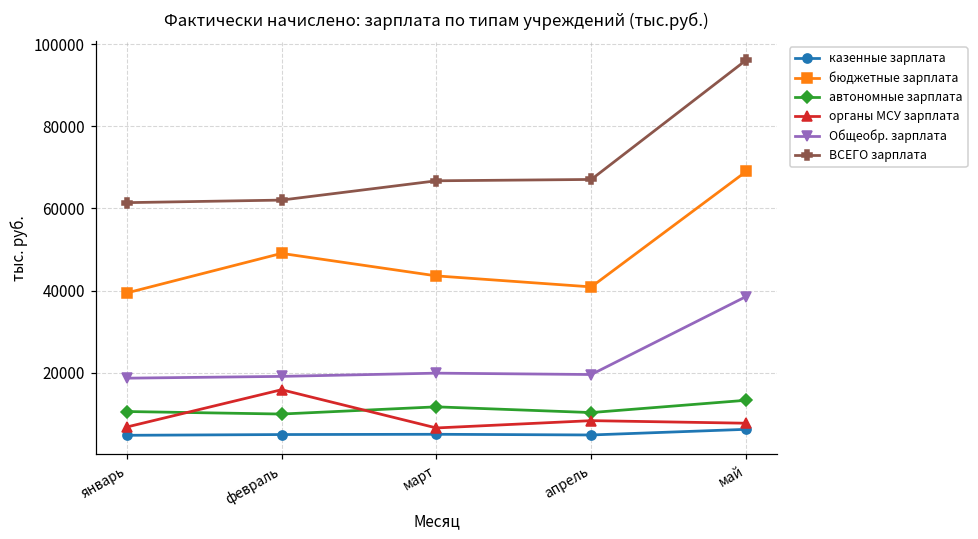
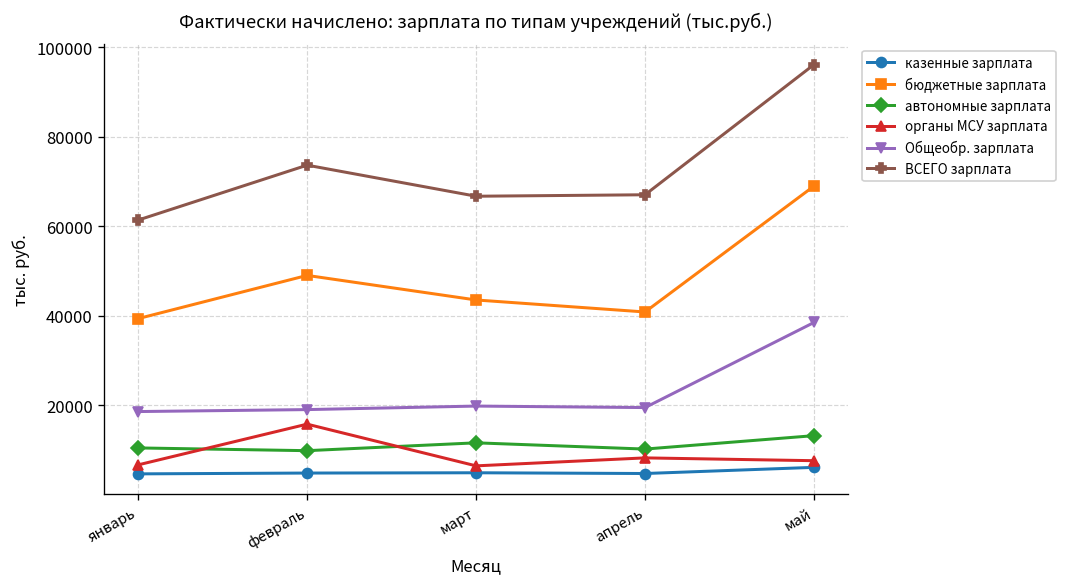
  {
    "казенные зарплата": {
      "январь": 5000,
      "февраль": 5000,
      "март": 5000,
      "апрель": 5000,
      "май": 6000
    },
    "бюджетные зарплата": {
      "январь": 39000,
      "февраль": 49000,
      "март": 44000,
      "апрель": 41000,
      "май": 69000
    },
    "автономные зарплата": {
      "январь": 11000,
      "февраль": 10000,
      "март": 12000,
      "апрель": 10000,
      "май": 13000
    },
    "органы МСУ зарплата": {
      "январь": 7000,
      "февраль": 16000,
      "март": 7000,
      "апрель": 8000,
      "май": 8000
    },
    "Общеобр. зарплата": {
      "январь": 19000,
      "февраль": 19000,
      "март": 20000,
      "апрель": 20000,
      "май": 39000
    },
    "ВСЕГО зарплата": {
      "январь": 61000,
-     "февраль": 62000,
+     "февраль": 74000,
      "март": 67000,
      "апрель": 67000,
      "май": 96000
    }
  }
